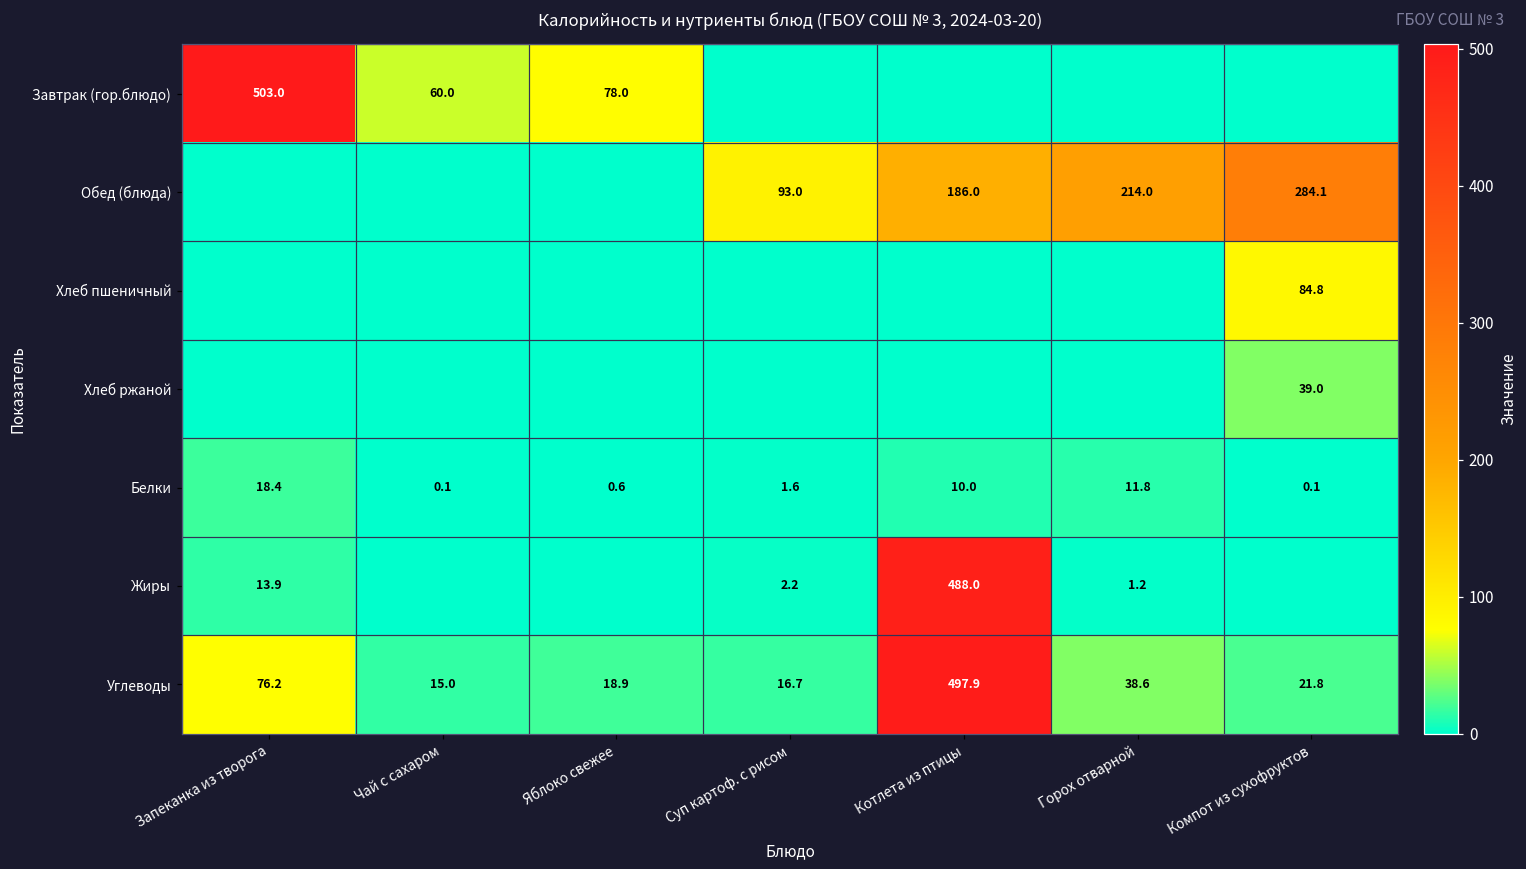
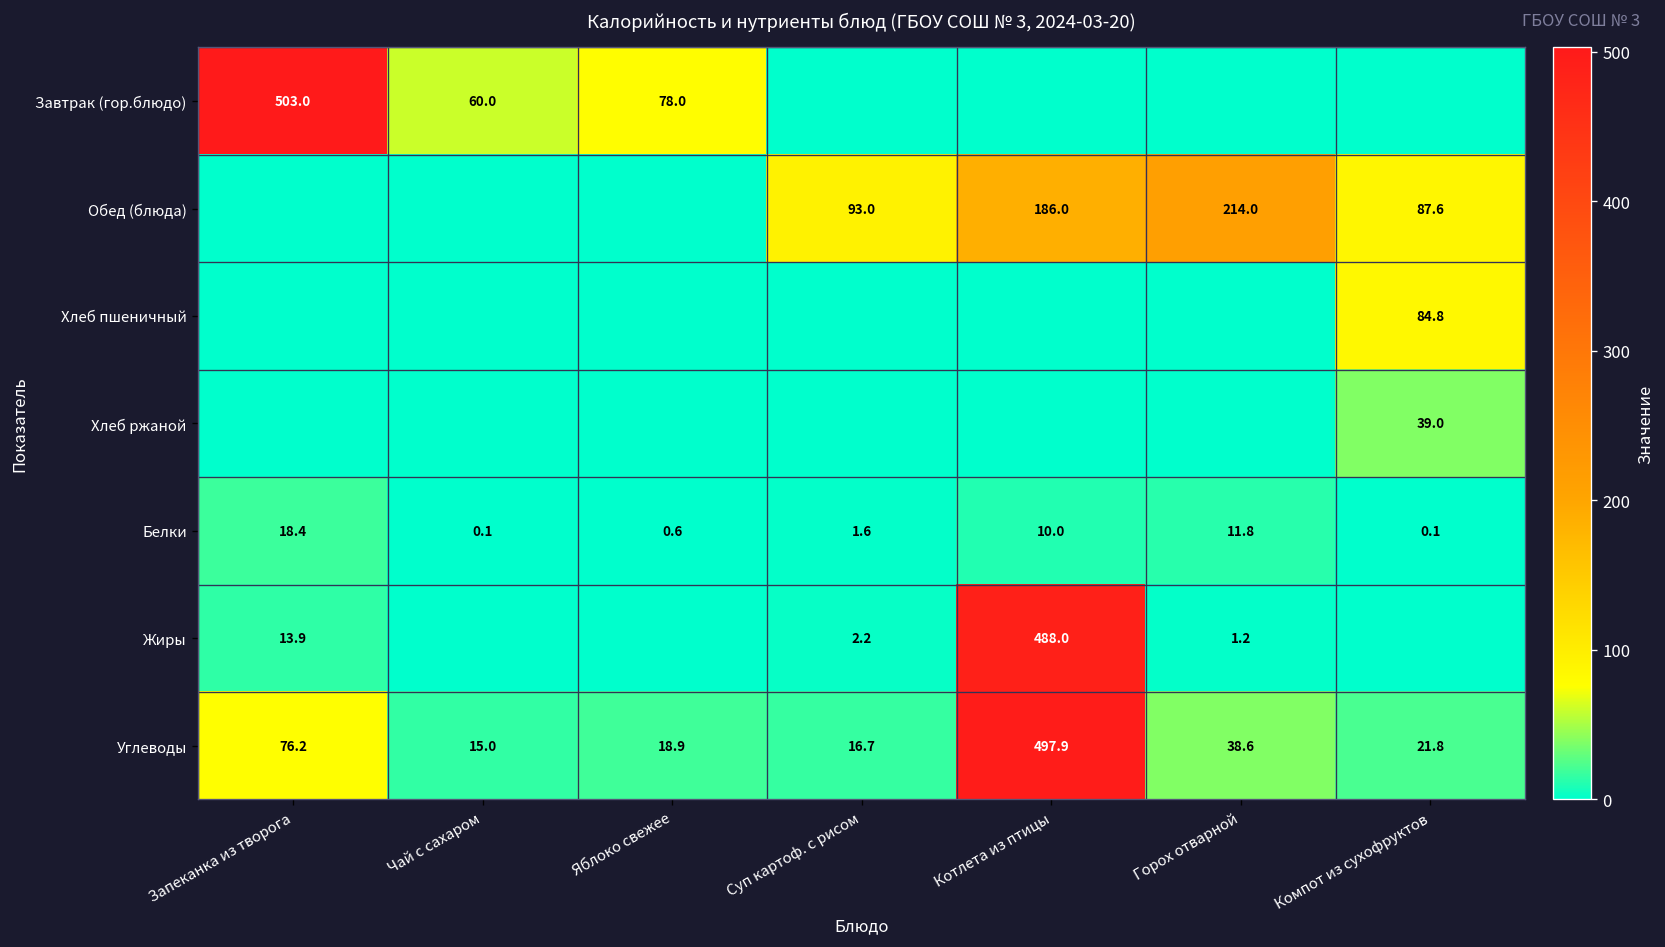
  {
    "Завтрак (гор.блюдо)": {
      "Запеканка из творога": 503.0,
      "Чай с сахаром": 60.0,
      "Яблоко свежее": 78.0
    },
    "Обед (блюда)": {
      "Суп картоф. с рисом": 93.0,
      "Котлета из птицы": 186.0,
      "Горох отварной": 214.0,
-     "Компот из сухофруктов": 284.1
+     "Компот из сухофруктов": 87.6
    },
    "Хлеб пшеничный": {
      "Компот из сухофруктов": 84.8
    },
    "Хлеб ржаной": {
      "Компот из сухофруктов": 39.0
    },
    "Белки": {
      "Запеканка из творога": 18.4,
      "Чай с сахаром": 0.1,
      "Яблоко свежее": 0.6,
      "Суп картоф. с рисом": 1.6,
      "Котлета из птицы": 10.0,
      "Горох отварной": 11.8,
      "Компот из сухофруктов": 0.1
    },
    "Жиры": {
      "Запеканка из творога": 13.9,
      "Суп картоф. с рисом": 2.2,
      "Котлета из птицы": 488.0,
      "Горох отварной": 1.2
    },
    "Углеводы": {
      "Запеканка из творога": 76.2,
      "Чай с сахаром": 15.0,
      "Яблоко свежее": 18.9,
      "Суп картоф. с рисом": 16.7,
      "Котлета из птицы": 497.9,
      "Горох отварной": 38.6,
      "Компот из сухофруктов": 21.8
    }
  }
